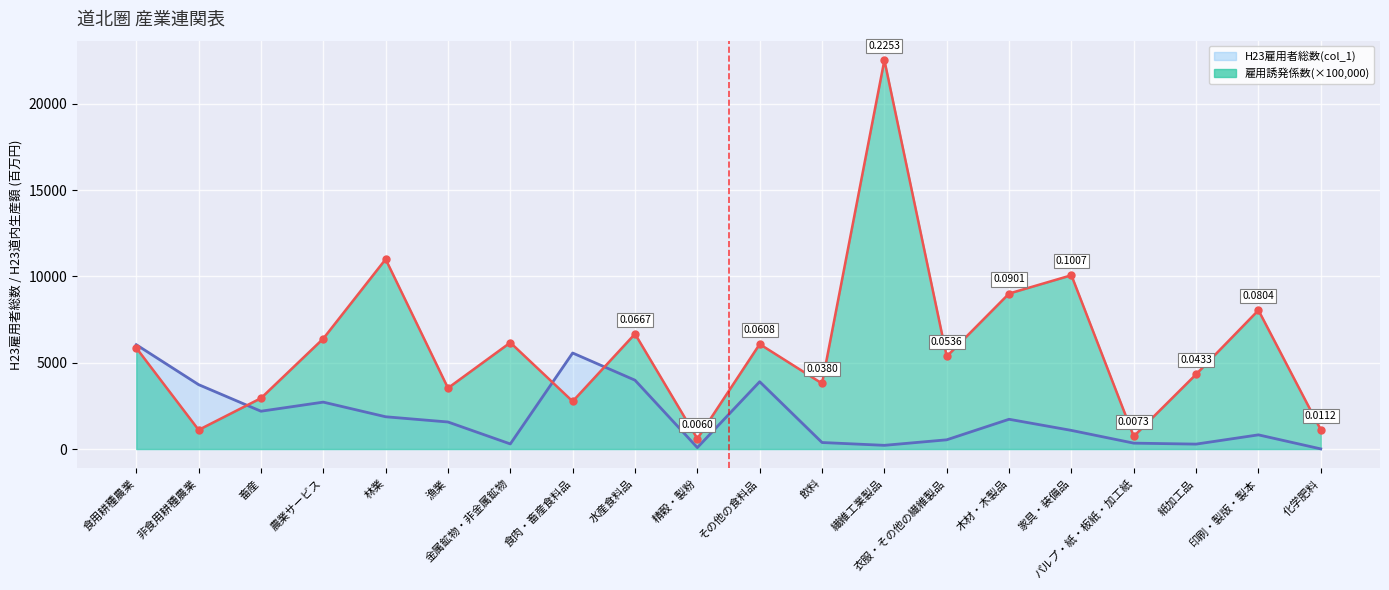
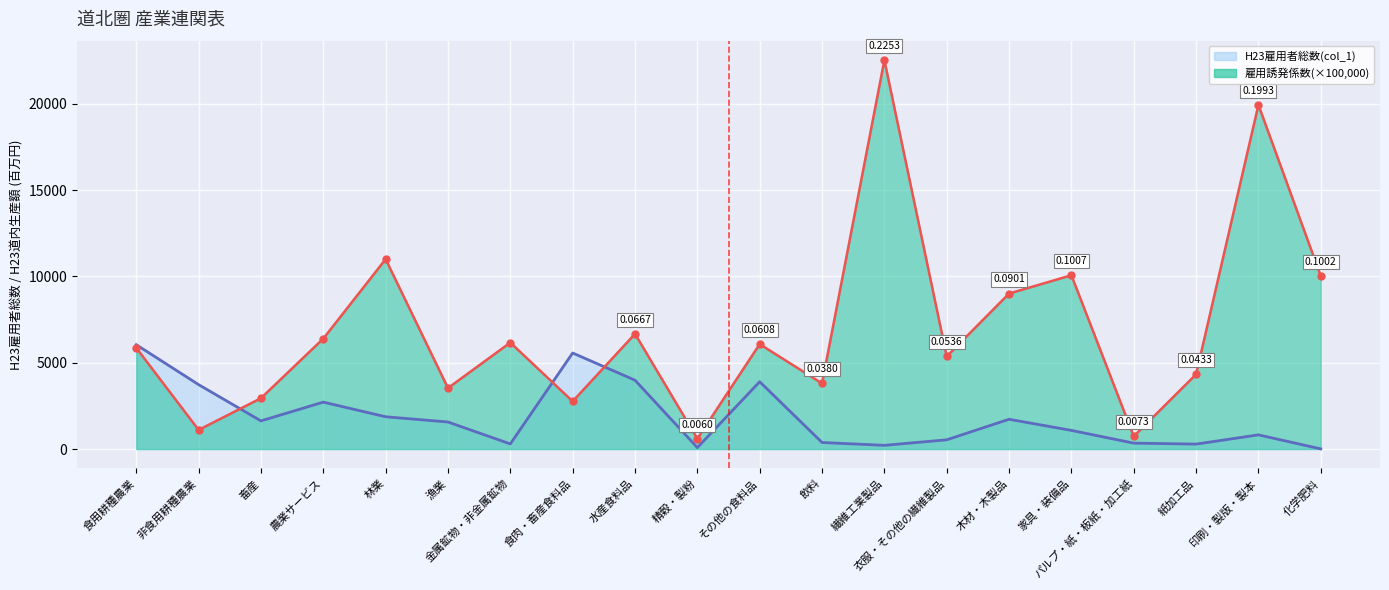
  {
    "H23雇用者総数(col_1)": {
      "食用耕種農業": 6000,
      "非食用耕種農業": 3700,
-     "畜産": 2200,
+     "畜産": 1600,
      "農業サービス": 2700,
      "林業": 1900,
      "漁業": 1600,
      "金属鉱物・非金属鉱物": 300,
      "食肉・畜産食料品": 5600,
      "水産食料品": 4000,
      "精穀・製粉": 100,
      "その他の食料品": 3900,
      "飲料": 400,
      "繊維工業製品": 200,
      "衣服・その他の繊維製品": 500,
      "木材・木製品": 1700,
      "家具・装備品": 1100,
      "パルプ・紙・板紙・加工紙": 300,
      "紙加工品": 300,
      "印刷・製版・製本": 800,
      "化学肥料": 0
    },
    "雇用誘発係数(×100,000)": {
-     "印刷・製版・製本": 0.0804,
-     "化学肥料": 0.0112
+     "印刷・製版・製本": 0.1993,
+     "化学肥料": 0.1002
    }
  }
